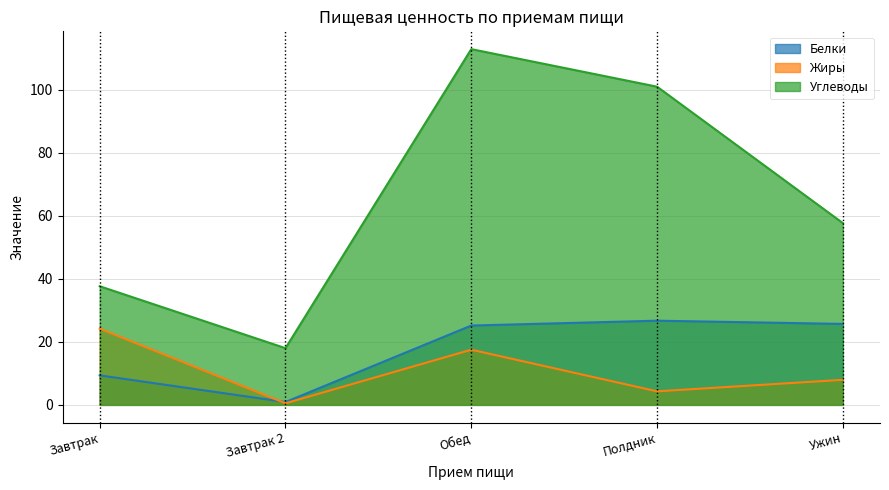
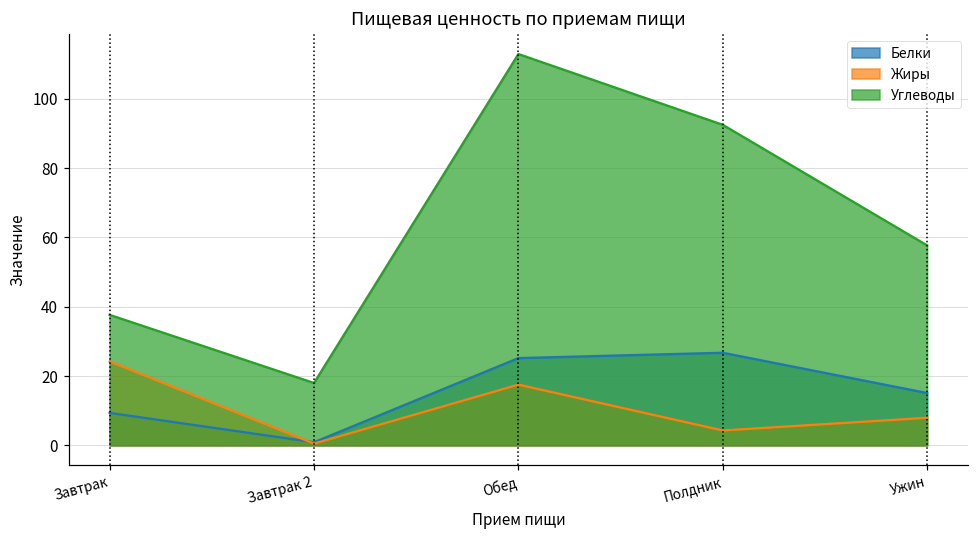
  {
    "Белки": {
      "Завтрак": 9,
      "Обед": 25,
      "Полдник": 27,
-     "Ужин": 26
+     "Ужин": 15
    },
    "Жиры": {
      "Завтрак": 24,
      "Обед": 18,
      "Полдник": 4,
      "Ужин": 8
    },
    "Углеводы": {
      "Завтрак": 38,
      "Завтрак 2": 18,
      "Обед": 113,
-     "Полдник": 101,
+     "Полдник": 93,
      "Ужин": 58
    }
  }
